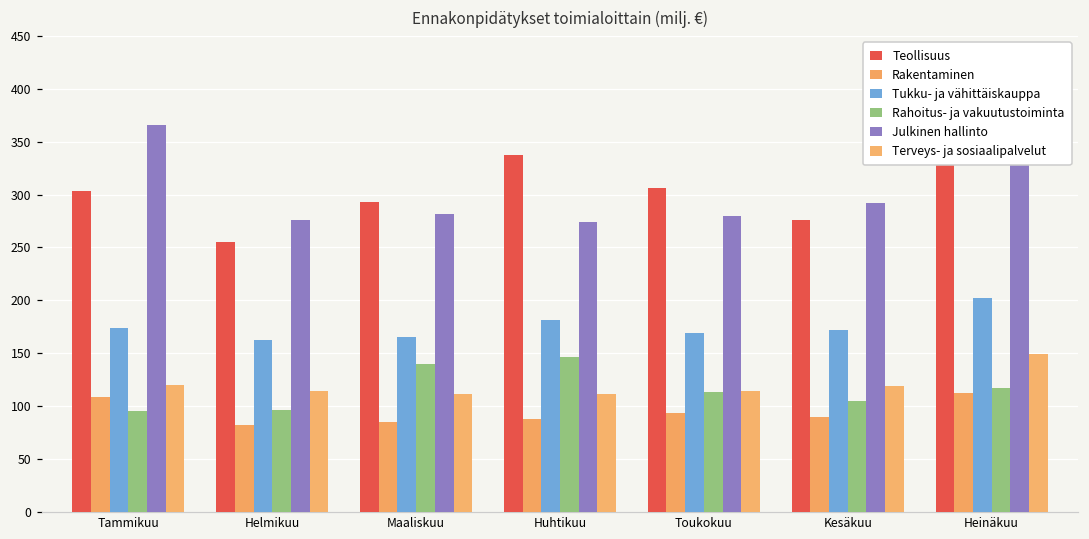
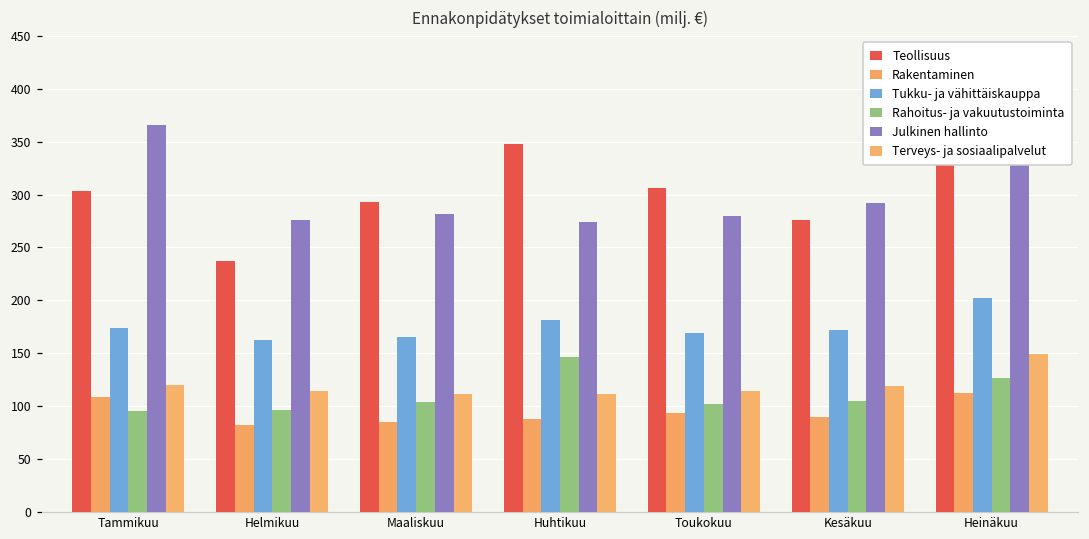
  {
    "Teollisuus": {
      "Tammikuu": 300,
-     "Helmikuu": 260,
+     "Helmikuu": 240,
      "Maaliskuu": 290,
-     "Huhtikuu": 340,
+     "Huhtikuu": 350,
      "Toukokuu": 310,
      "Kesäkuu": 280,
      "Heinäkuu": 340
    },
    "Rahoitus- ja vakuutustoiminta": {
      "Tammikuu": 100,
      "Helmikuu": 100,
-     "Maaliskuu": 140,
+     "Maaliskuu": 100,
      "Huhtikuu": 150,
-     "Toukokuu": 110,
+     "Toukokuu": 100,
      "Kesäkuu": 100,
-     "Heinäkuu": 120
+     "Heinäkuu": 130
    }
  }
